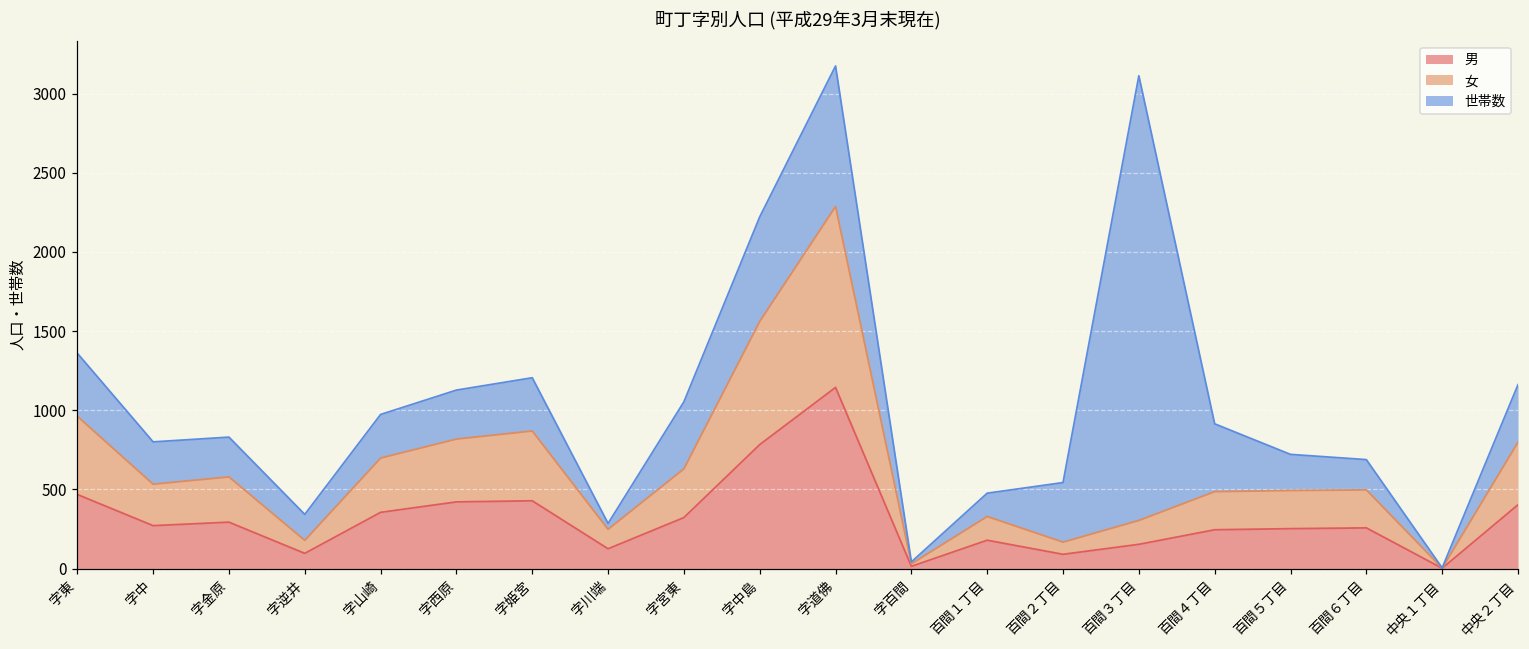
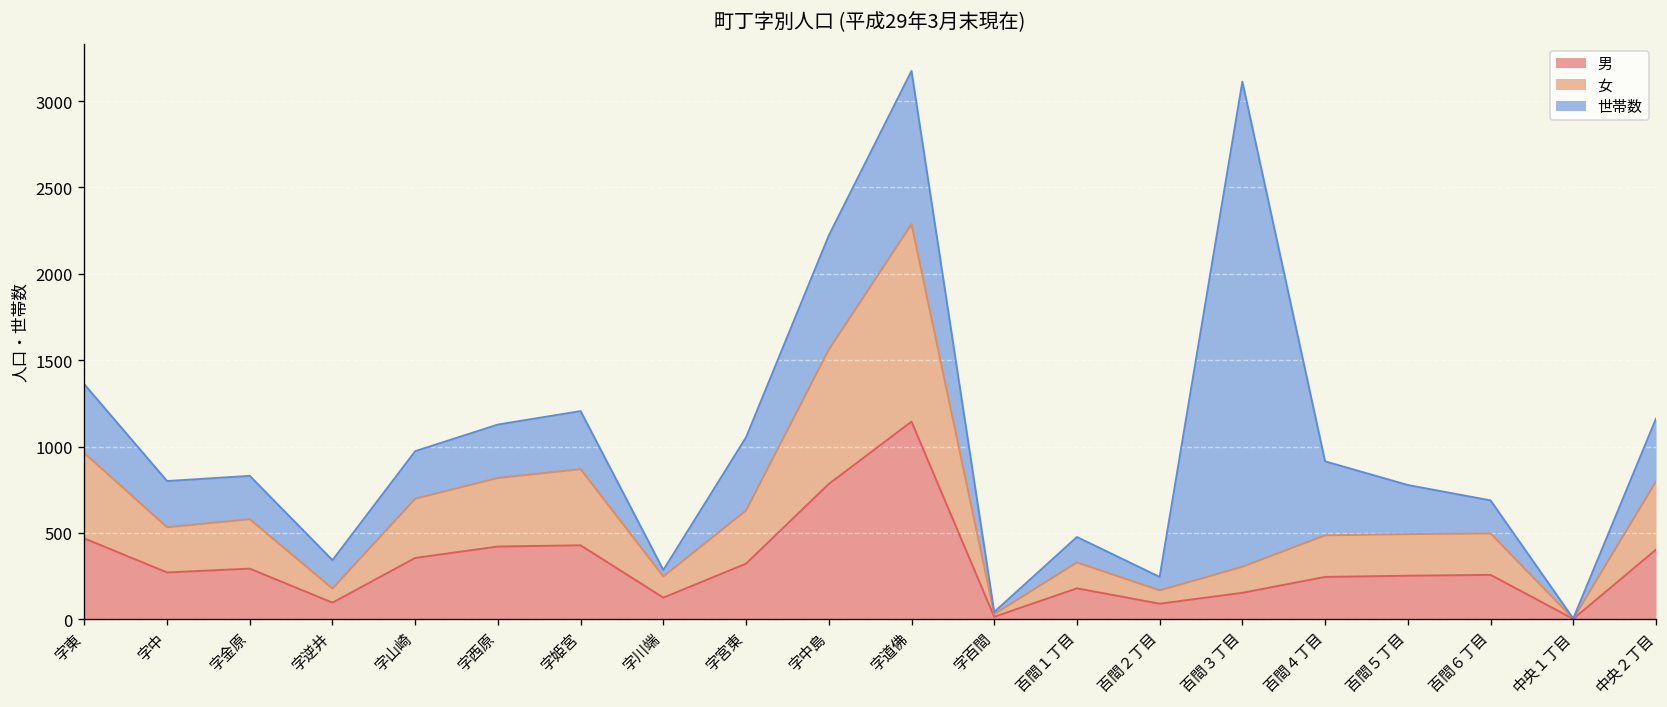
  {
    "世帯数": {
      "字東": 400,
      "字中": 270,
      "字金原": 250,
      "字逆井": 160,
      "字山崎": 280,
      "字西原": 310,
      "字姫宮": 340,
      "字川端": 40,
      "字宮東": 420,
      "字中島": 660,
      "字道佛": 890,
      "百間１丁目": 150,
-     "百間２丁目": 380,
+     "百間２丁目": 80,
      "百間３丁目": 2810,
      "百間４丁目": 430,
-     "百間５丁目": 230,
+     "百間５丁目": 280,
      "百間６丁目": 190,
      "中央２丁目": 360
    }
  }
